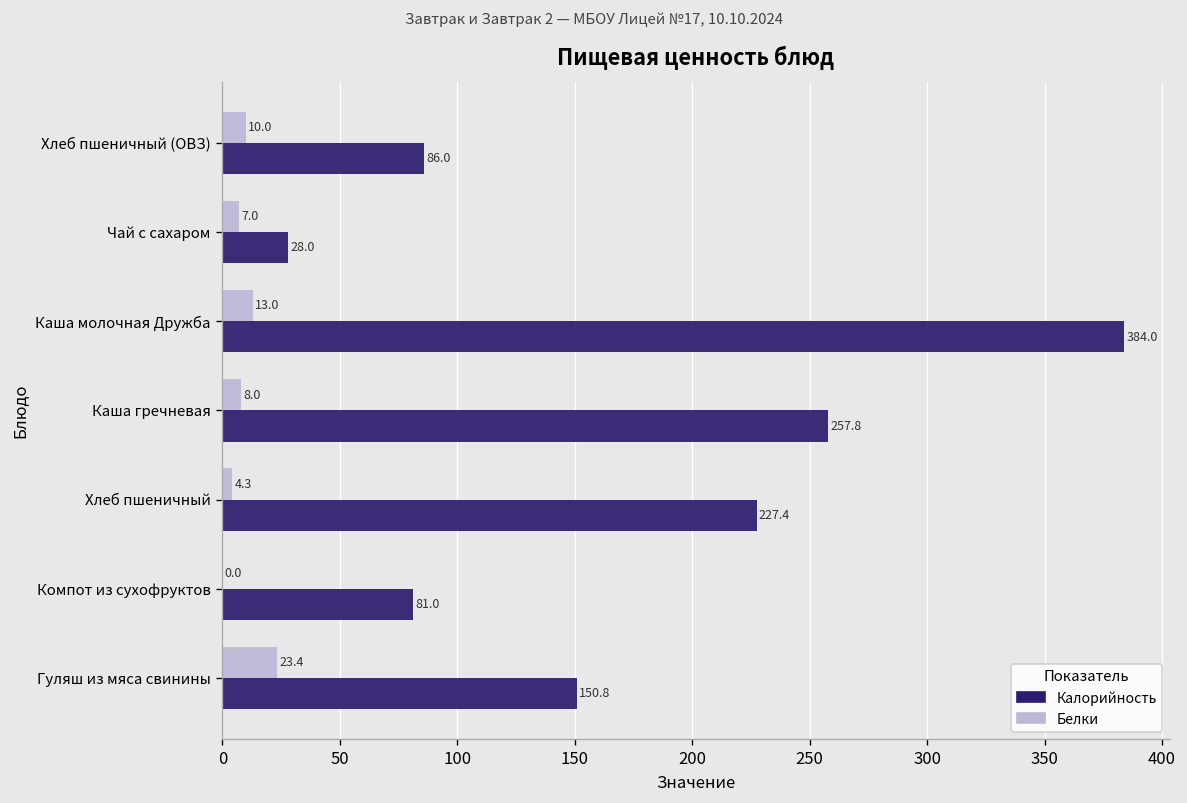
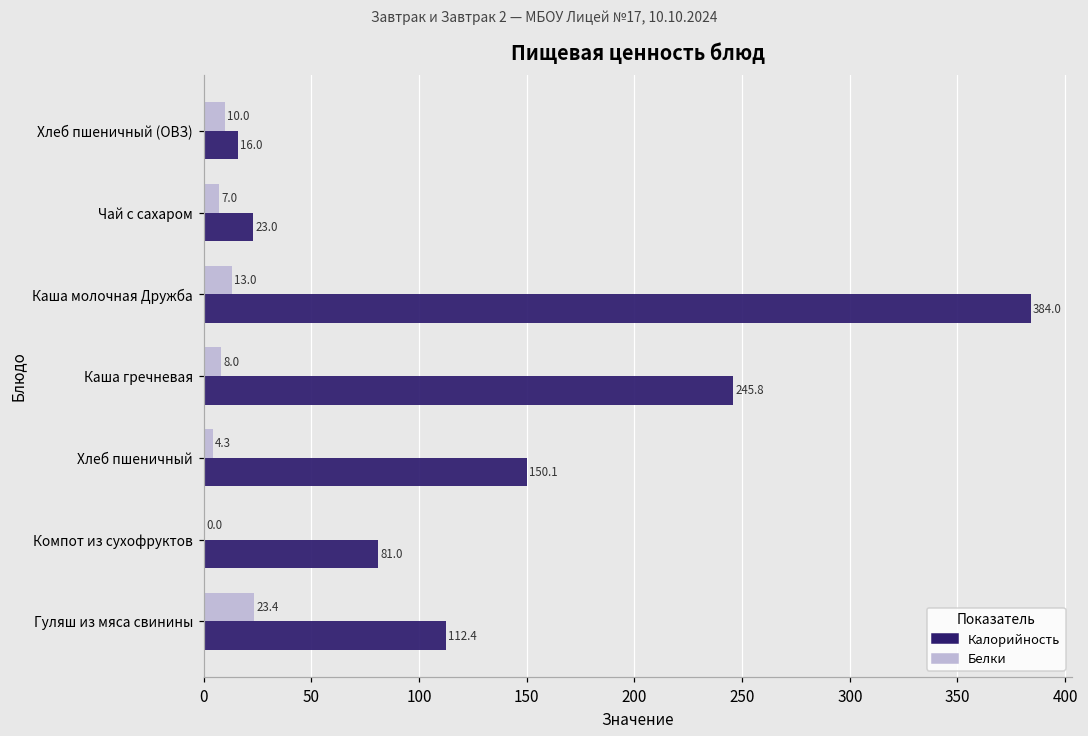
  {
    "Калорийность": {
-     "Хлеб пшеничный (ОВЗ)": 86.0,
-     "Чай с сахаром": 28.0,
+     "Хлеб пшеничный (ОВЗ)": 16.0,
+     "Чай с сахаром": 23.0,
      "Каша молочная Дружба": 384.0,
-     "Каша гречневая": 257.8,
-     "Хлеб пшеничный": 227.4,
+     "Каша гречневая": 245.8,
+     "Хлеб пшеничный": 150.1,
      "Компот из сухофруктов": 81.0,
-     "Гуляш из мяса свинины": 150.8
+     "Гуляш из мяса свинины": 112.4
    },
    "Белки": {
      "Хлеб пшеничный (ОВЗ)": 10.0,
      "Чай с сахаром": 7.0,
      "Каша молочная Дружба": 13.0,
      "Каша гречневая": 8.0,
      "Хлеб пшеничный": 4.3,
      "Компот из сухофруктов": 0.0,
      "Гуляш из мяса свинины": 23.4
    }
  }
